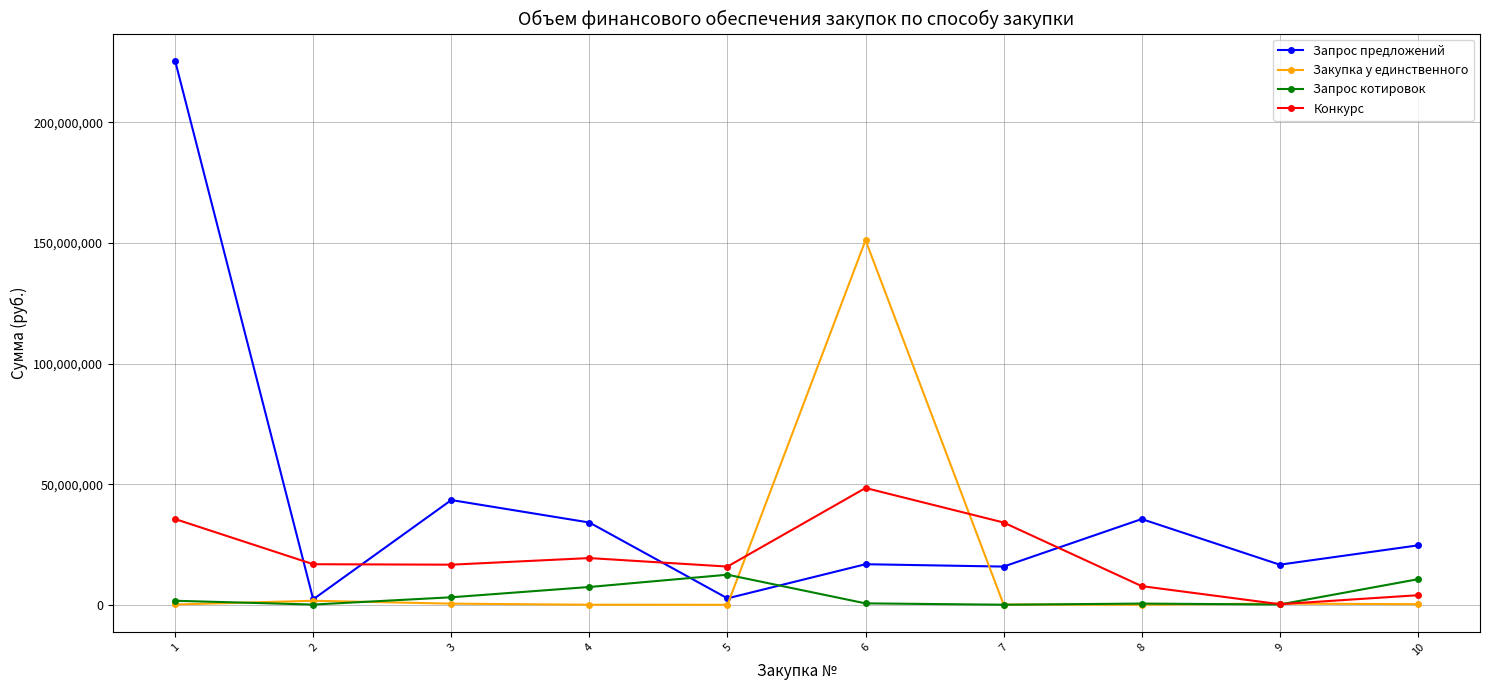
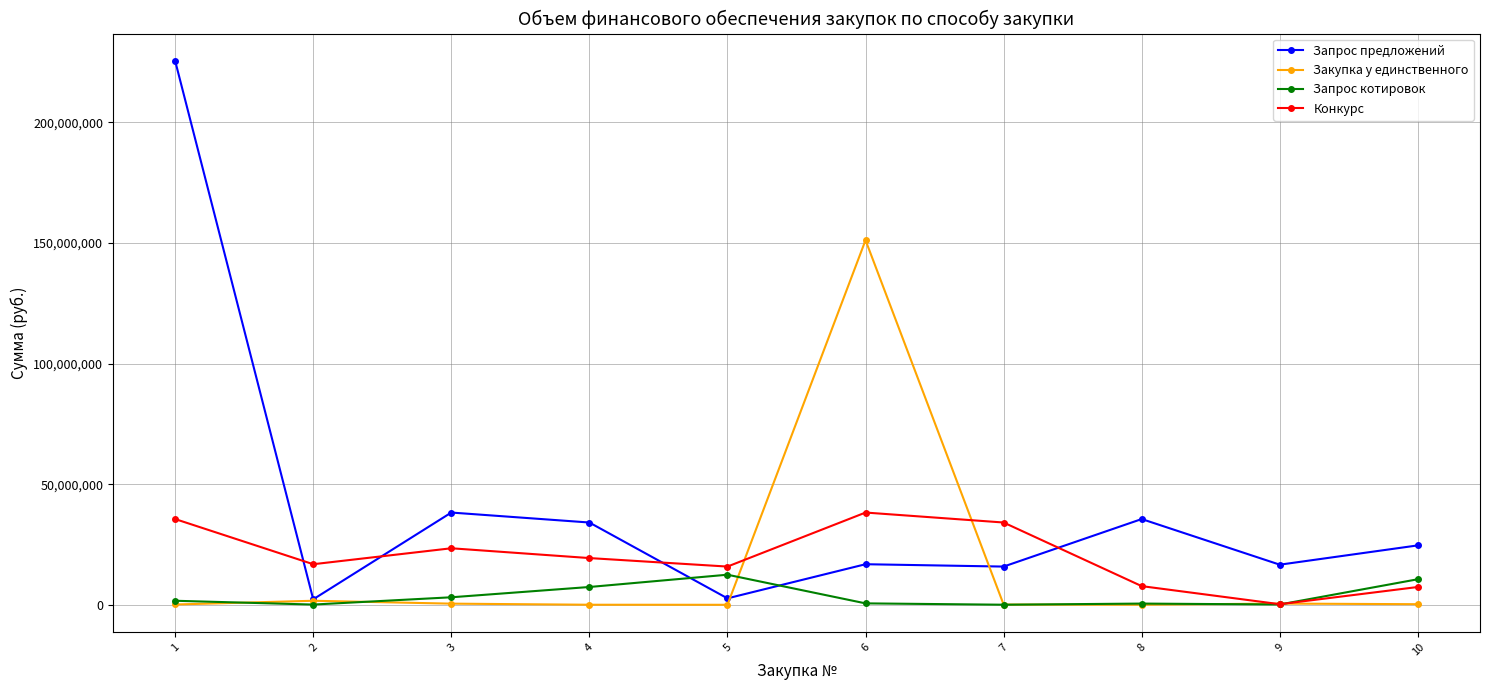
  {
    "Запрос предложений": {
      "1": "226,000,000",
-     "3": "44,000,000",
+     "3": "38,000,000",
      "4": "34,000,000",
      "5": "3,000,000",
      "6": "17,000,000",
      "7": "16,000,000",
      "8": "36,000,000",
      "9": "17,000,000",
      "10": "25,000,000"
    },
    "Закупка у единственного": {
      "1": "0",
      "3": "1,000,000",
      "4": "0",
      "5": "0",
      "6": "151,000,000",
      "10": "0"
    },
    "Запрос котировок": {
      "1": "2,000,000",
      "2": "0",
      "3": "3,000,000",
      "4": "8,000,000",
      "5": "13,000,000",
      "6": "1,000,000",
      "10": "11,000,000"
    },
    "Конкурс": {
      "1": "36,000,000",
      "2": "17,000,000",
-     "3": "17,000,000",
+     "3": "24,000,000",
      "4": "19,000,000",
      "5": "16,000,000",
-     "6": "49,000,000",
+     "6": "38,000,000",
      "7": "34,000,000",
      "8": "8,000,000",
-     "10": "4,000,000"
+     "10": "8,000,000"
    }
  }
